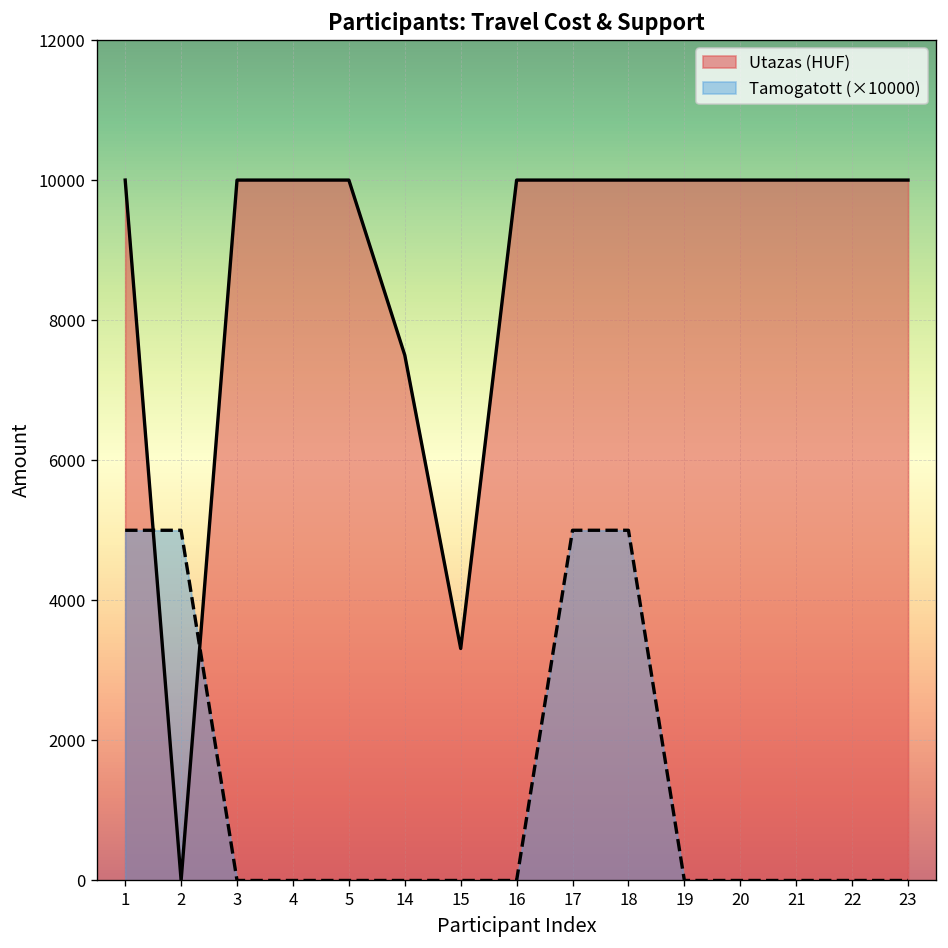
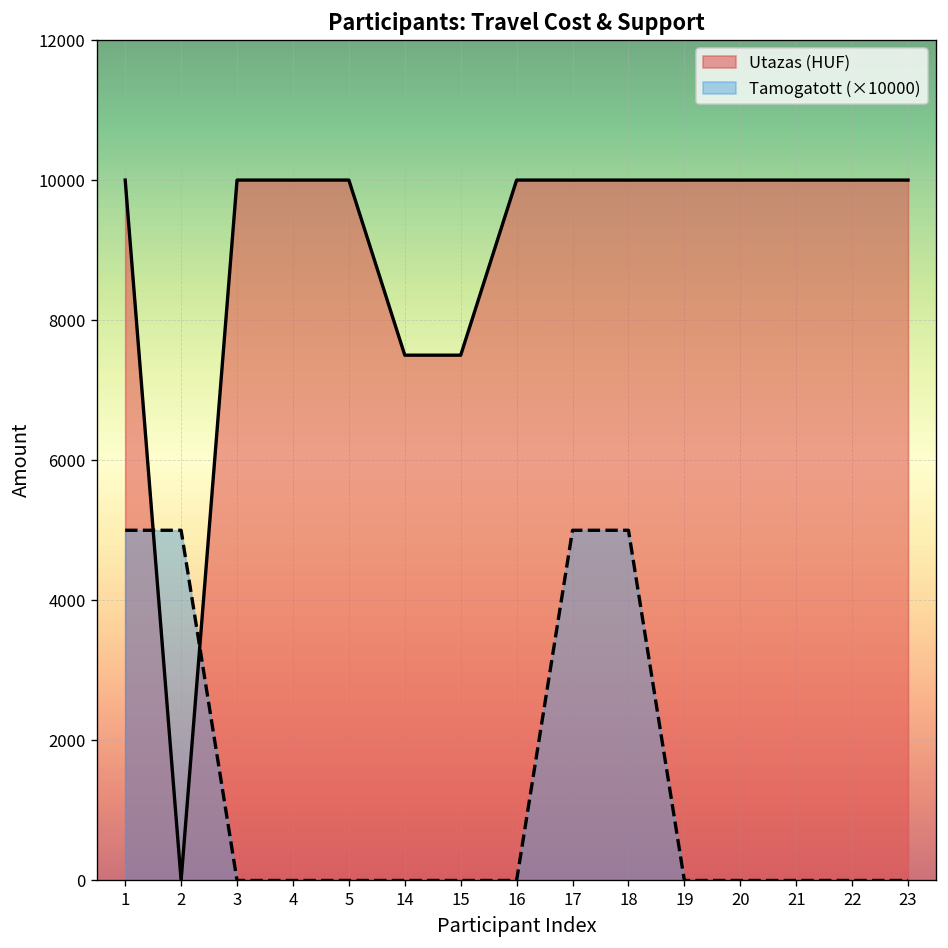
  {
    "Utazas (HUF)": {
      "1": 10000,
      "2": 0,
      "3": 10000,
      "4": 10000,
      "5": 10000,
      "14": 7500,
-     "15": 3300,
+     "15": 7500,
      "16": 10000,
      "17": 10000,
      "18": 10000,
      "19": 10000,
      "20": 10000,
      "21": 10000,
      "22": 10000,
      "23": 10000
    },
    "Tamogatott (×10000)": {
      "1": 5000,
      "2": 5000,
      "3": 0,
      "4": 0,
      "5": 0,
      "14": 0,
      "15": 0,
      "16": 0,
      "17": 5000,
      "18": 5000,
      "19": 0,
      "20": 0,
      "21": 0,
      "22": 0,
      "23": 0
    }
  }
